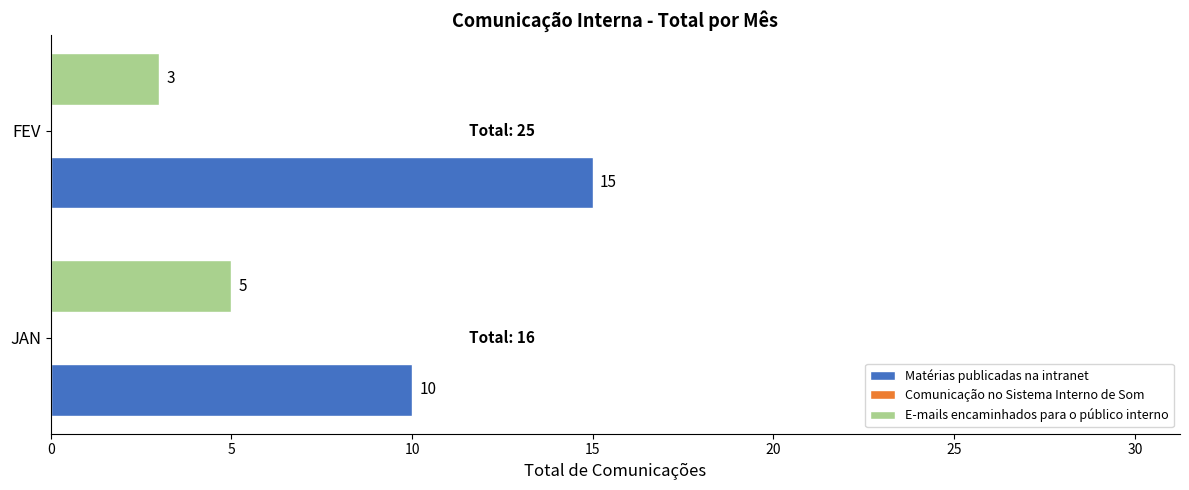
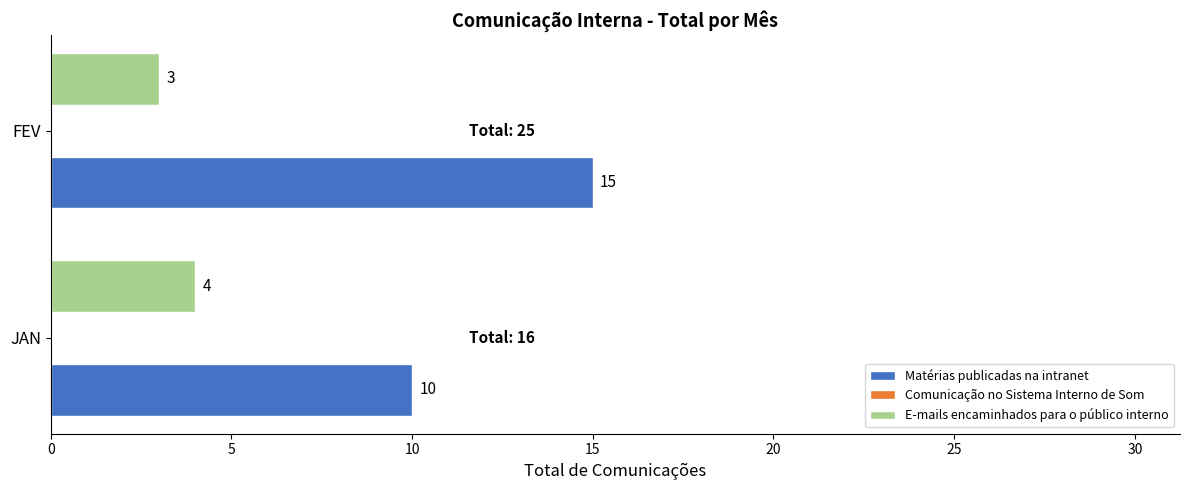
  {
    "Matérias publicadas na intranet": {
      "FEV": 15,
      "JAN": 10
    },
    "Comunicação no Sistema Interno de Som": {
      "FEV": 0.0,
      "JAN": 0.0
    },
    "E-mails encaminhados para o público interno": {
      "FEV": 3,
-     "JAN": 5
+     "JAN": 4
    }
  }
